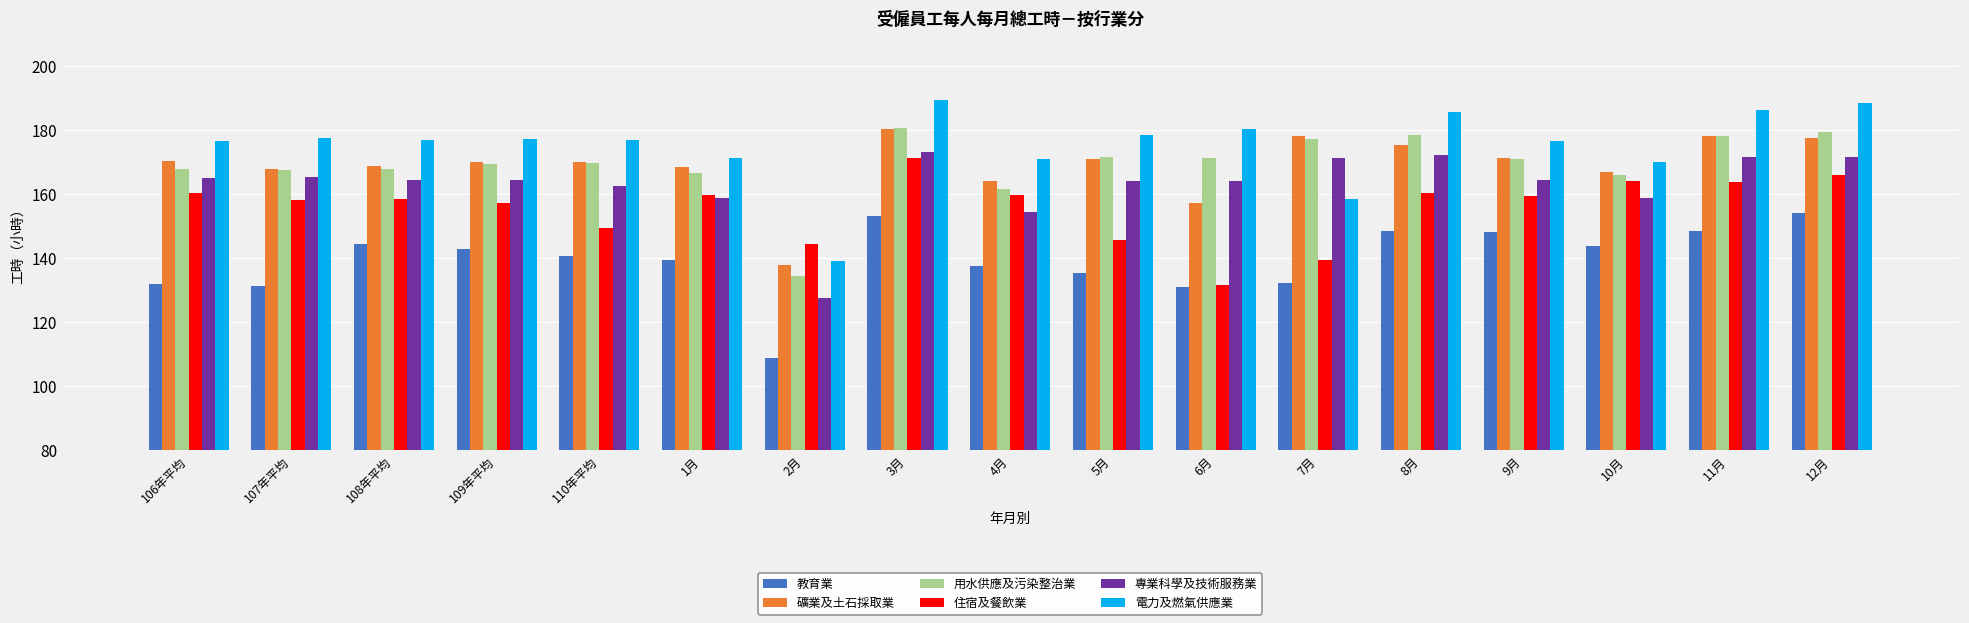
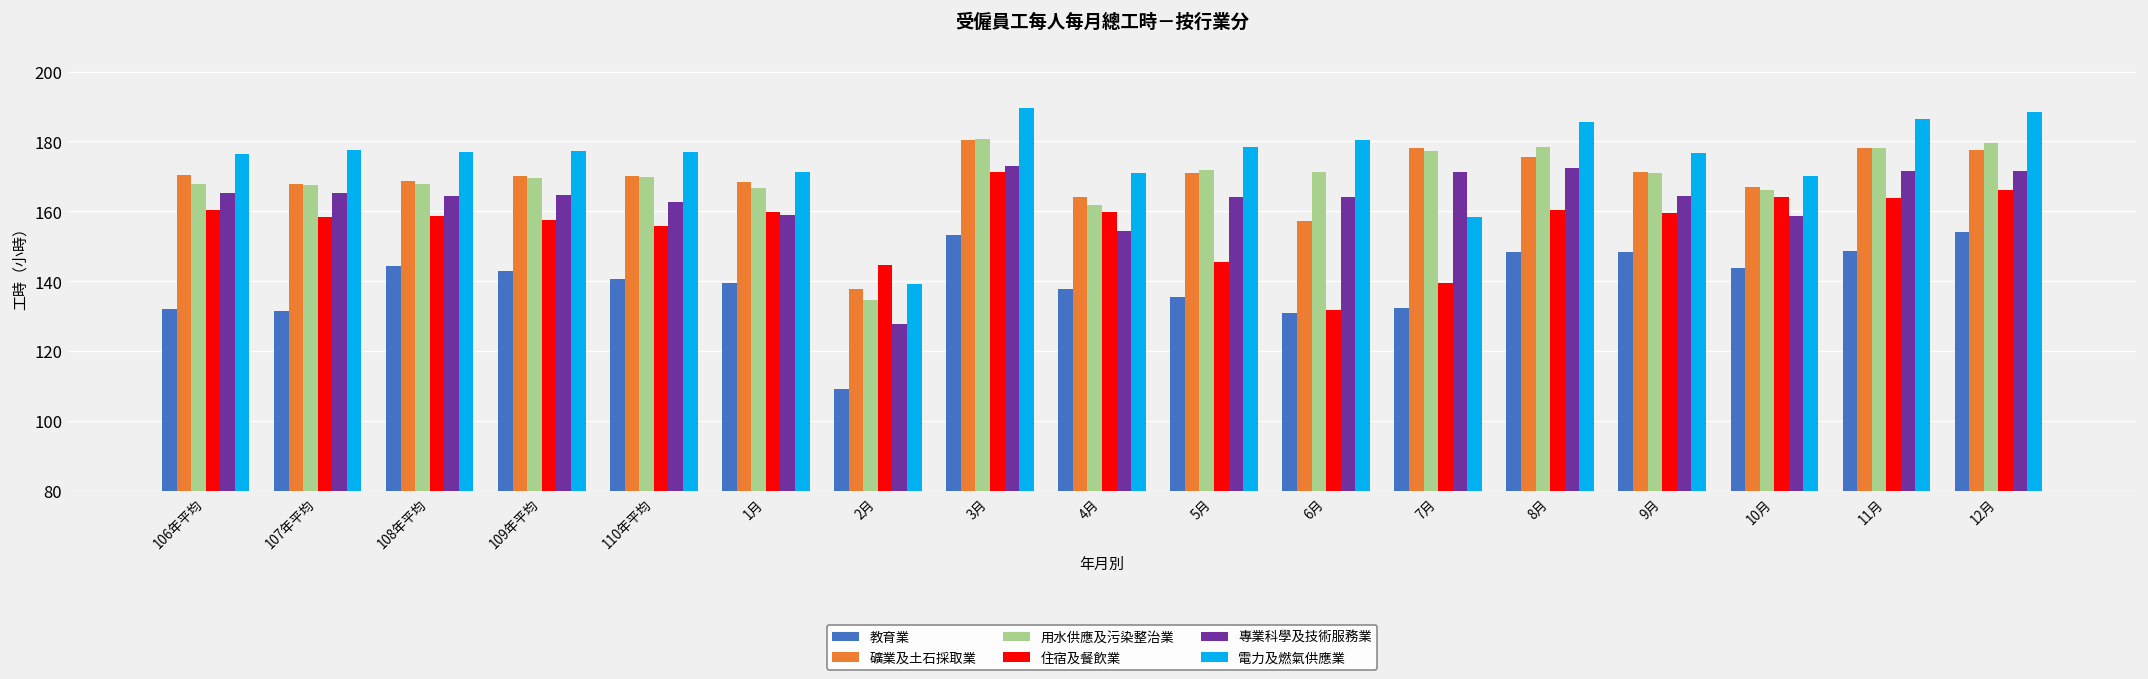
  {
    "教育業": {
      "106年平均": 132,
      "107年平均": 131,
      "108年平均": 144,
      "109年平均": 143,
      "110年平均": 141,
      "1月": 139,
      "2月": 109,
      "3月": 153,
      "4月": 138,
      "5月": 136,
      "6月": 131,
      "7月": 132,
      "8月": 148,
      "9月": 148,
      "10月": 144,
      "11月": 149,
      "12月": 154
    },
    "礦業及土石採取業": {
      "106年平均": 170,
      "107年平均": 168,
      "108年平均": 169,
      "109年平均": 170,
      "110年平均": 170,
      "1月": 168,
      "2月": 138,
      "3月": 180,
      "4月": 164,
      "5月": 171,
      "6月": 157,
      "7月": 178,
      "8月": 176,
      "9月": 171,
      "10月": 167,
      "11月": 178,
      "12月": 178
    },
    "用水供應及污染整治業": {
      "106年平均": 168,
      "107年平均": 168,
      "108年平均": 168,
      "109年平均": 170,
      "110年平均": 170,
      "1月": 167,
      "2月": 135,
      "3月": 181,
      "4月": 162,
      "5月": 172,
      "6月": 171,
      "7月": 177,
      "8月": 178,
      "9月": 171,
      "10月": 166,
      "11月": 178,
      "12月": 180
    },
    "住宿及餐飲業": {
      "106年平均": 160,
      "107年平均": 158,
      "108年平均": 159,
      "109年平均": 157,
-     "110年平均": 150,
+     "110年平均": 156,
      "1月": 160,
      "2月": 145,
      "3月": 171,
      "4月": 160,
      "5月": 146,
      "6月": 132,
      "7月": 140,
      "8月": 160,
      "9月": 159,
      "10月": 164,
      "11月": 164,
      "12月": 166
    },
    "專業科學及技術服務業": {
      "106年平均": 165,
      "107年平均": 165,
      "108年平均": 165,
      "109年平均": 165,
      "110年平均": 163,
      "1月": 159,
      "2月": 128,
      "3月": 173,
      "4月": 154,
      "5月": 164,
      "6月": 164,
      "7月": 171,
      "8月": 172,
      "9月": 164,
      "10月": 159,
      "11月": 172,
      "12月": 172
    },
    "電力及燃氣供應業": {
      "106年平均": 177,
      "107年平均": 178,
      "108年平均": 177,
      "109年平均": 177,
      "110年平均": 177,
      "1月": 171,
      "2月": 139,
      "3月": 190,
      "4月": 171,
      "5月": 178,
      "6月": 181,
      "7月": 158,
      "8月": 186,
      "9月": 177,
      "10月": 170,
      "11月": 186,
      "12月": 189
    }
  }
